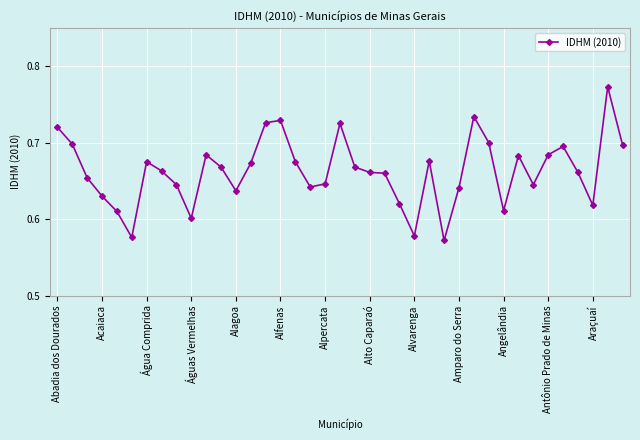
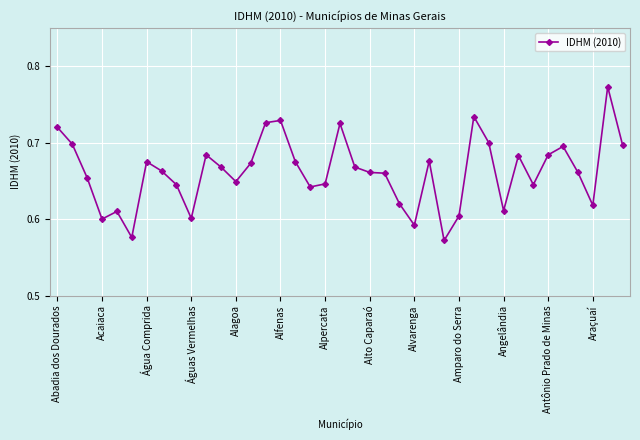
  {
    "Abadia dos Dourados": 0.72,
-   "Acaiaca": 0.63,
+   "Acaiaca": 0.60,
    "Água Comprida": 0.68,
    "Águas Vermelhas": 0.60,
-   "Alagoa": 0.64,
+   "Alagoa": 0.65,
    "Alfenas": 0.73,
    "Alpercata": 0.65,
    "Alto Caparaó": 0.66,
-   "Alvarenga": 0.58,
-   "Amparo do Serra": 0.64,
+   "Alvarenga": 0.59,
+   "Amparo do Serra": 0.60,
    "Angelândia": 0.61,
    "Antônio Prado de Minas": 0.68,
    "Araçuaí": 0.62
  }
